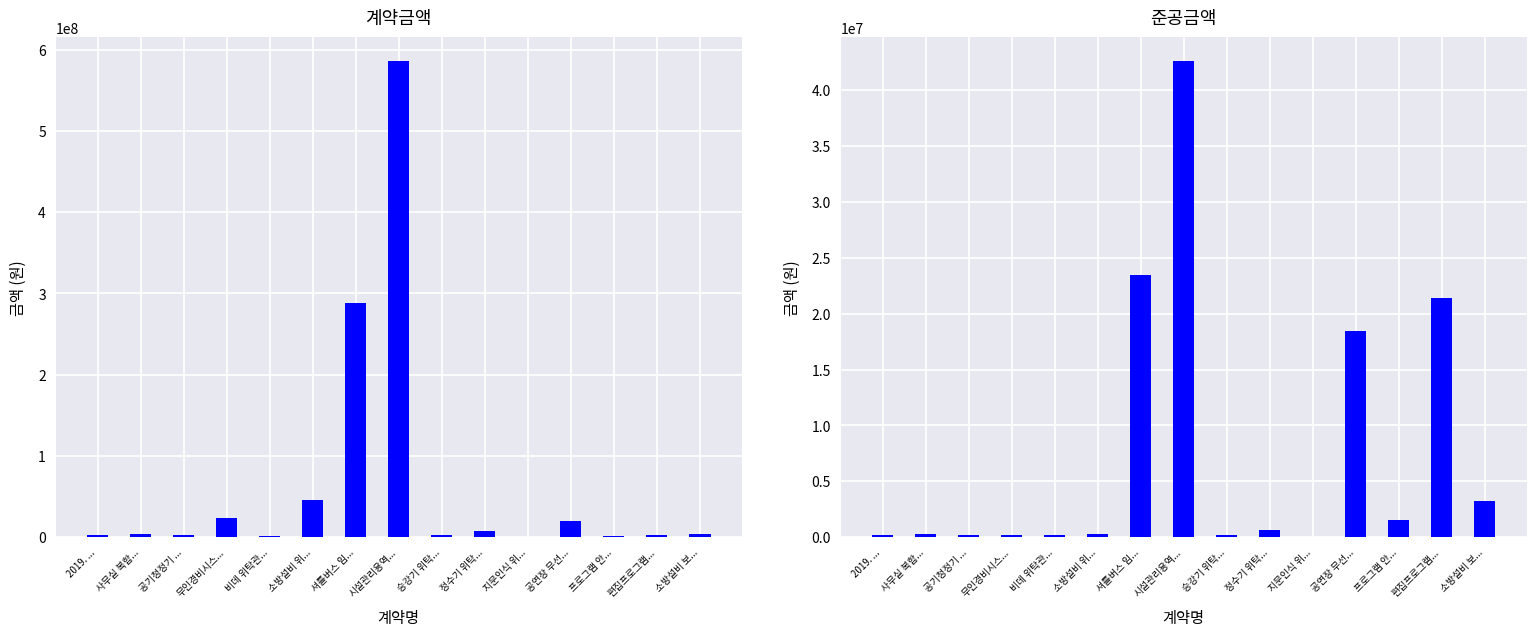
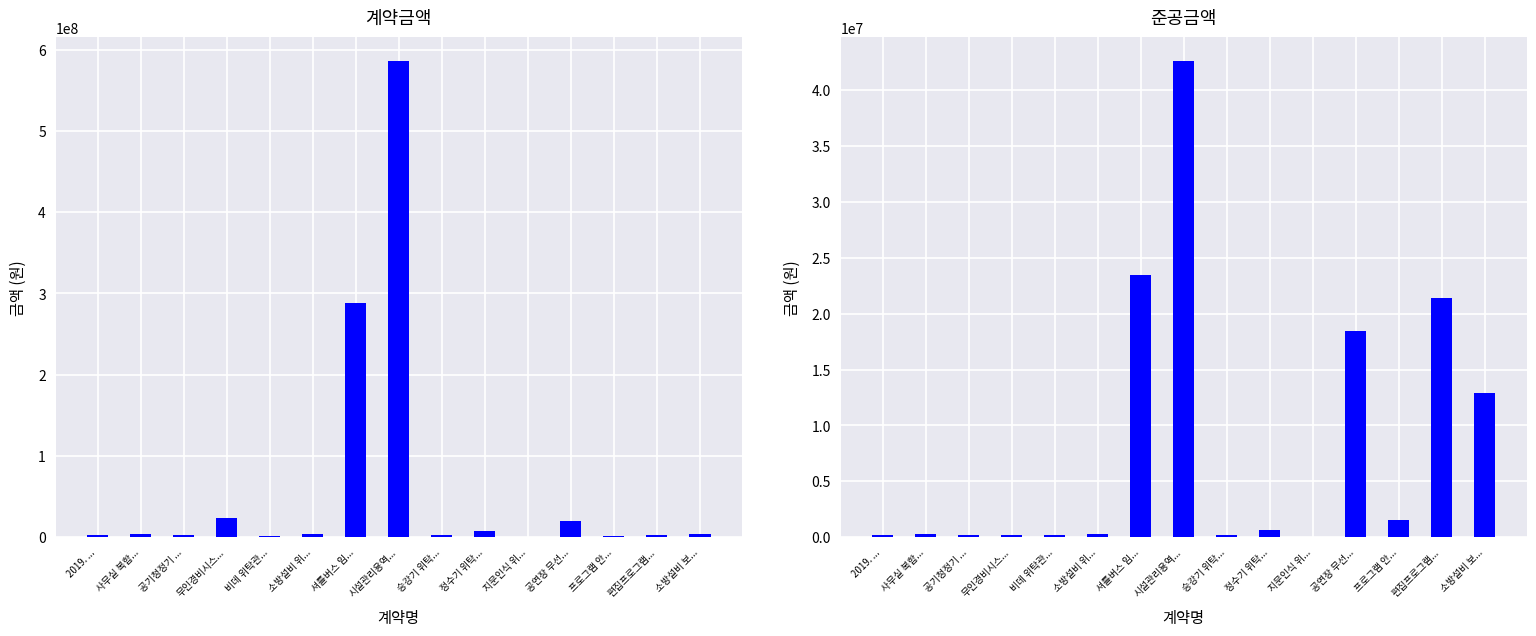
  {
    "계약금액": {
      "사무실 복합...": 0,
      "무인경비시스...": 20000000,
-     "소방설비 위...": 50000000,
+     "소방설비 위...": 0,
      "셔틀버스 임...": 290000000,
      "시설관리용역...": 590000000,
      "정수기 위탁...": 10000000,
      "공연장 무선...": 20000000,
      "소방설비 보...": 0
    },
    "준공금액": {
      "사무실 복합...": 300000,
      "소방설비 위...": 300000,
      "셔틀버스 임...": 23500000,
      "시설관리용역...": 42600000,
      "정수기 위탁...": 600000,
      "공연장 무선...": 18500000,
      "프로그램 안...": 1500000,
      "편집프로그램...": 21400000,
-     "소방설비 보...": 3300000
+     "소방설비 보...": 12900000
    }
  }
